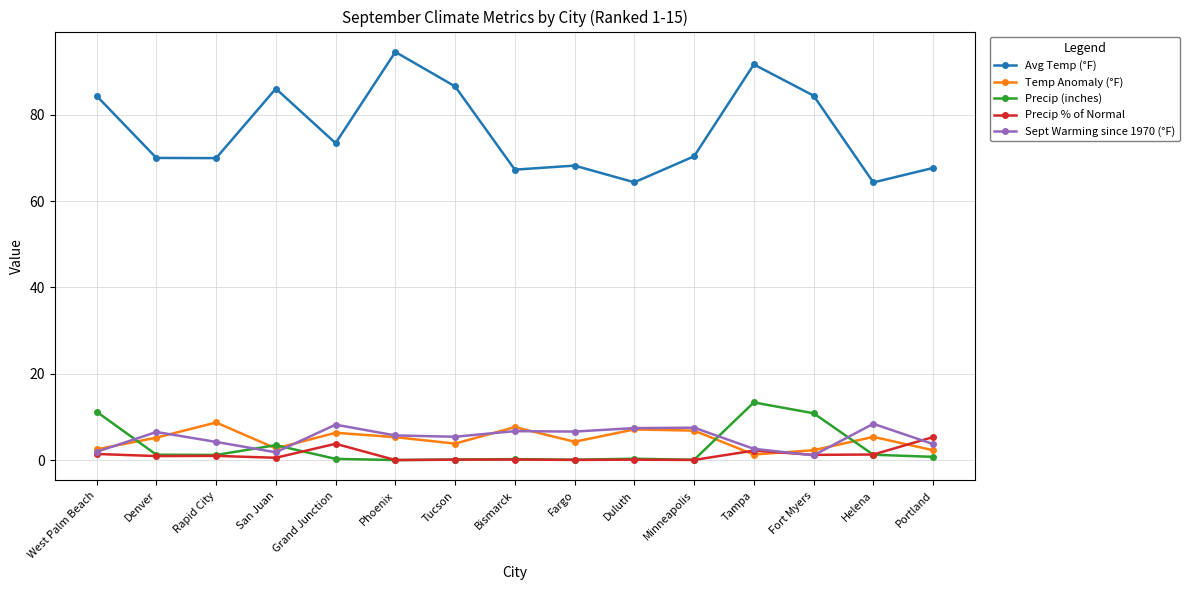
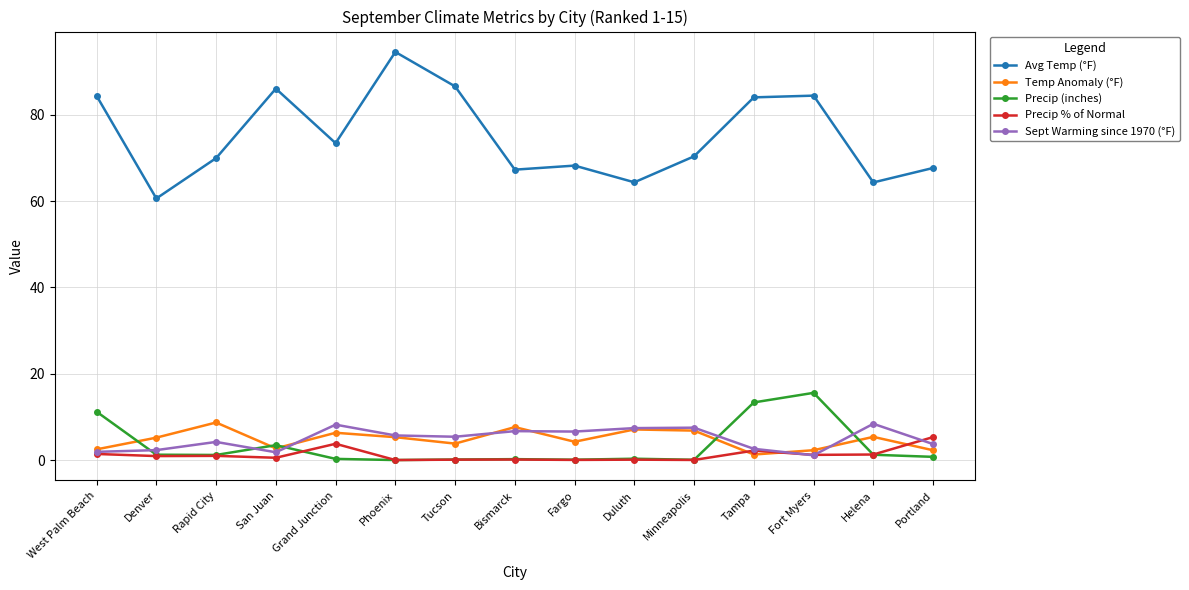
  {
    "Avg Temp (°F)": {
      "West Palm Beach": 84,
-     "Denver": 70,
+     "Denver": 61,
      "Rapid City": 70,
      "San Juan": 86,
      "Grand Junction": 73,
      "Phoenix": 95,
      "Tucson": 87,
      "Bismarck": 67,
      "Fargo": 68,
      "Duluth": 64,
      "Minneapolis": 70,
-     "Tampa": 92,
+     "Tampa": 84,
      "Fort Myers": 84,
      "Helena": 64,
      "Portland": 68
    },
    "Temp Anomaly (°F)": {
      "Denver": 5,
      "Rapid City": 9,
      "San Juan": 3,
      "Grand Junction": 6,
      "Tucson": 4,
      "Bismarck": 8,
      "Fargo": 4,
      "Minneapolis": 7,
      "Tampa": 1,
      "Fort Myers": 2,
      "Helena": 5,
      "Portland": 2
    },
    "Precip (inches)": {
      "West Palm Beach": 11,
      "San Juan": 3,
      "Grand Junction": 0,
      "Tampa": 13,
-     "Fort Myers": 11,
+     "Fort Myers": 16,
      "Portland": 1
    },
    "Precip % of Normal": {
      "San Juan": 1,
      "Grand Junction": 4,
      "Portland": 5
    },
    "Sept Warming since 1970 (°F)": {
-     "Denver": 7,
+     "Denver": 2,
      "Rapid City": 4,
      "San Juan": 2,
      "Grand Junction": 8,
      "Tucson": 5,
      "Bismarck": 7,
      "Fargo": 7,
      "Minneapolis": 8,
      "Helena": 8,
      "Portland": 4
    }
  }
